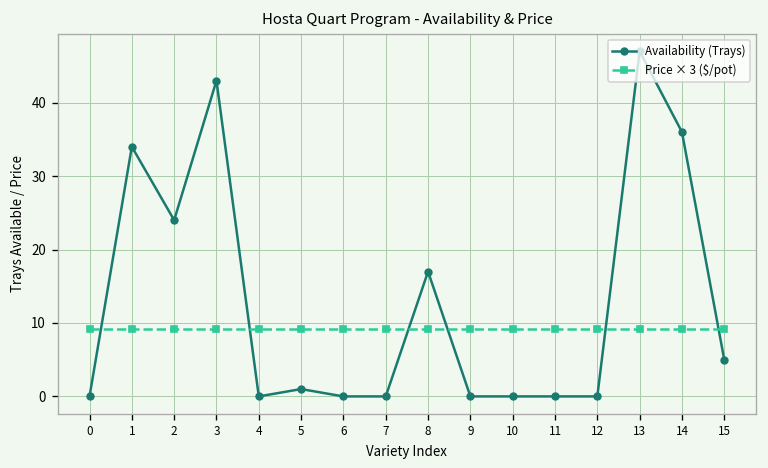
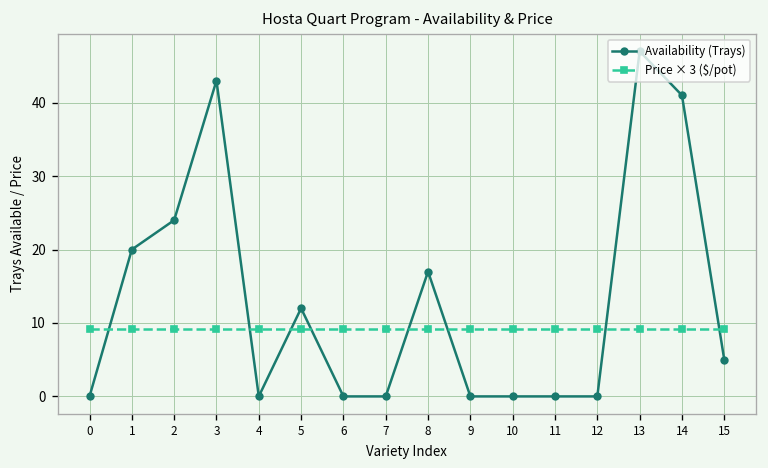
  {
    "Availability (Trays)": {
      "0": 0,
-     "1": 34,
+     "1": 20,
      "2": 24,
      "3": 43,
      "4": 0,
-     "5": 1,
+     "5": 12,
      "6": 0,
      "7": 0,
      "8": 17,
      "9": 0,
      "10": 0,
      "11": 0,
      "12": 0,
-     "14": 36,
+     "14": 41,
      "15": 5
    },
    "Price × 3 ($/pot)": {
      "0": 9,
      "1": 9,
      "2": 9,
      "3": 9,
      "4": 9,
      "5": 9,
      "6": 9,
      "7": 9,
      "8": 9,
      "9": 9,
      "10": 9,
      "11": 9,
      "12": 9,
      "13": 9,
      "14": 9,
      "15": 9
    }
  }
